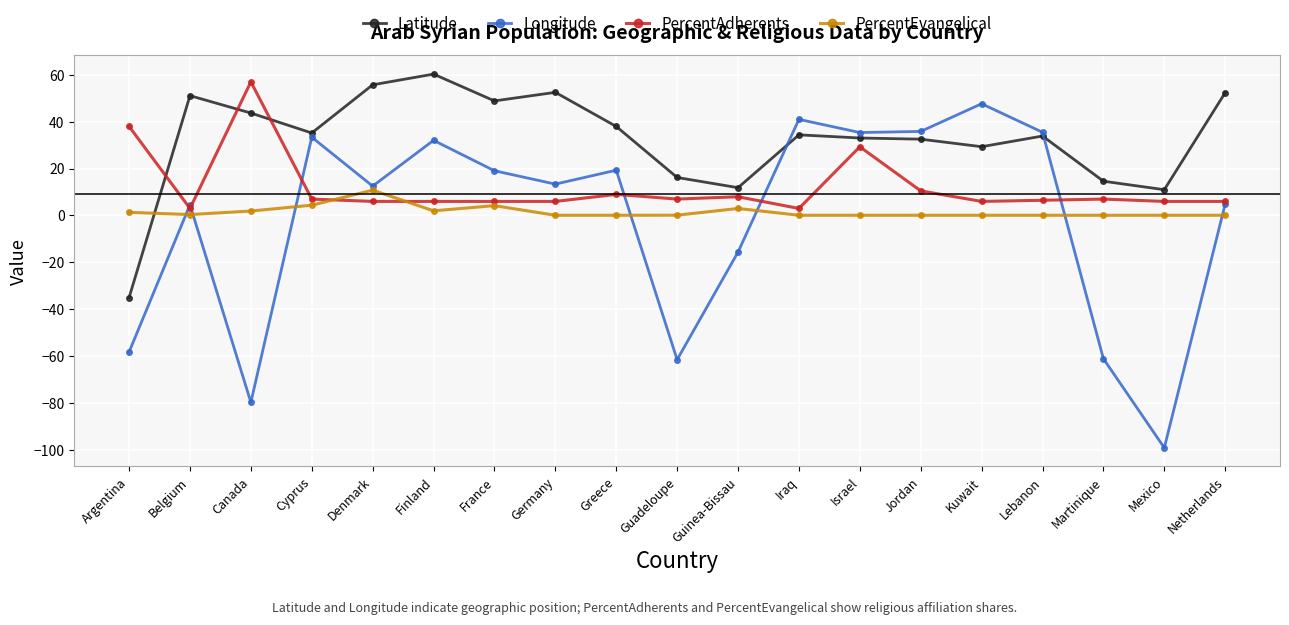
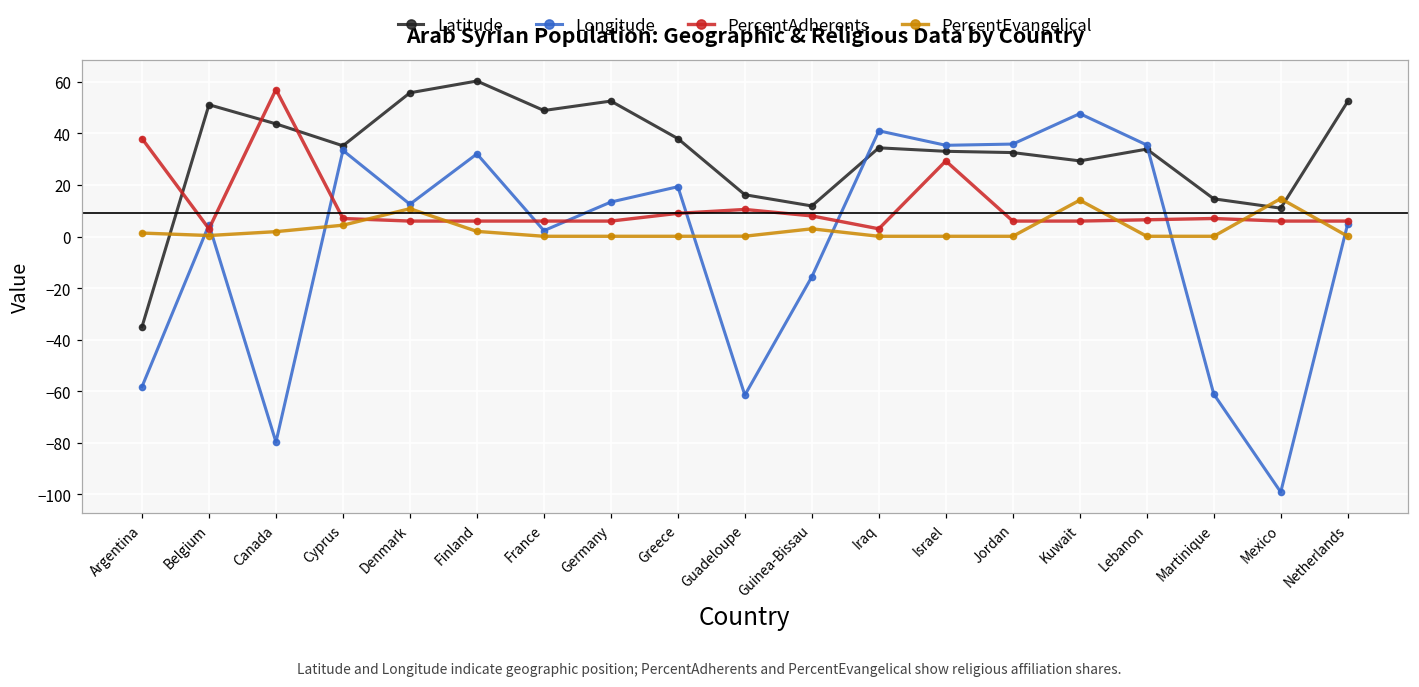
  {
    "Latitude": {
      "Argentina": -35,
      "Belgium": 51,
      "Canada": 44,
      "Cyprus": 35,
      "Denmark": 56,
      "Finland": 60,
      "France": 49,
      "Germany": 53,
      "Greece": 38,
      "Guadeloupe": 16,
      "Guinea-Bissau": 12,
      "Iraq": 34,
      "Israel": 33,
      "Jordan": 33,
      "Kuwait": 29,
      "Lebanon": 34,
      "Martinique": 15,
      "Mexico": 11,
      "Netherlands": 52
    },
    "Longitude": {
      "Argentina": -58,
      "Belgium": 5,
      "Canada": -80,
      "Cyprus": 33,
      "Denmark": 13,
      "Finland": 32,
-     "France": 19,
+     "France": 2,
      "Germany": 13,
      "Greece": 19,
      "Guadeloupe": -61,
      "Guinea-Bissau": -16,
      "Iraq": 41,
      "Israel": 35,
      "Jordan": 36,
      "Kuwait": 48,
      "Lebanon": 35,
      "Martinique": -61,
      "Mexico": -99,
      "Netherlands": 5
    },
    "PercentAdherents": {
      "Argentina": 38,
      "Belgium": 3,
      "Canada": 57,
      "Cyprus": 7,
      "Denmark": 6,
      "Finland": 6,
      "France": 6,
      "Germany": 6,
      "Greece": 9,
-     "Guadeloupe": 7,
+     "Guadeloupe": 11,
      "Guinea-Bissau": 8,
      "Iraq": 3,
      "Israel": 29,
-     "Jordan": 11,
+     "Jordan": 6,
      "Kuwait": 6,
      "Lebanon": 7,
      "Martinique": 7,
      "Mexico": 6,
      "Netherlands": 6
    },
    "PercentEvangelical": {
      "Argentina": 1,
      "Belgium": 0,
      "Canada": 2,
      "Cyprus": 4,
      "Denmark": 11,
      "Finland": 2,
-     "France": 4,
+     "France": 0,
      "Germany": 0,
      "Greece": 0,
      "Guadeloupe": 0,
      "Guinea-Bissau": 3,
      "Iraq": 0,
      "Israel": 0,
      "Jordan": 0,
-     "Kuwait": 0,
+     "Kuwait": 14,
      "Lebanon": 0,
      "Martinique": 0,
-     "Mexico": 0,
+     "Mexico": 15,
      "Netherlands": 0
    }
  }
